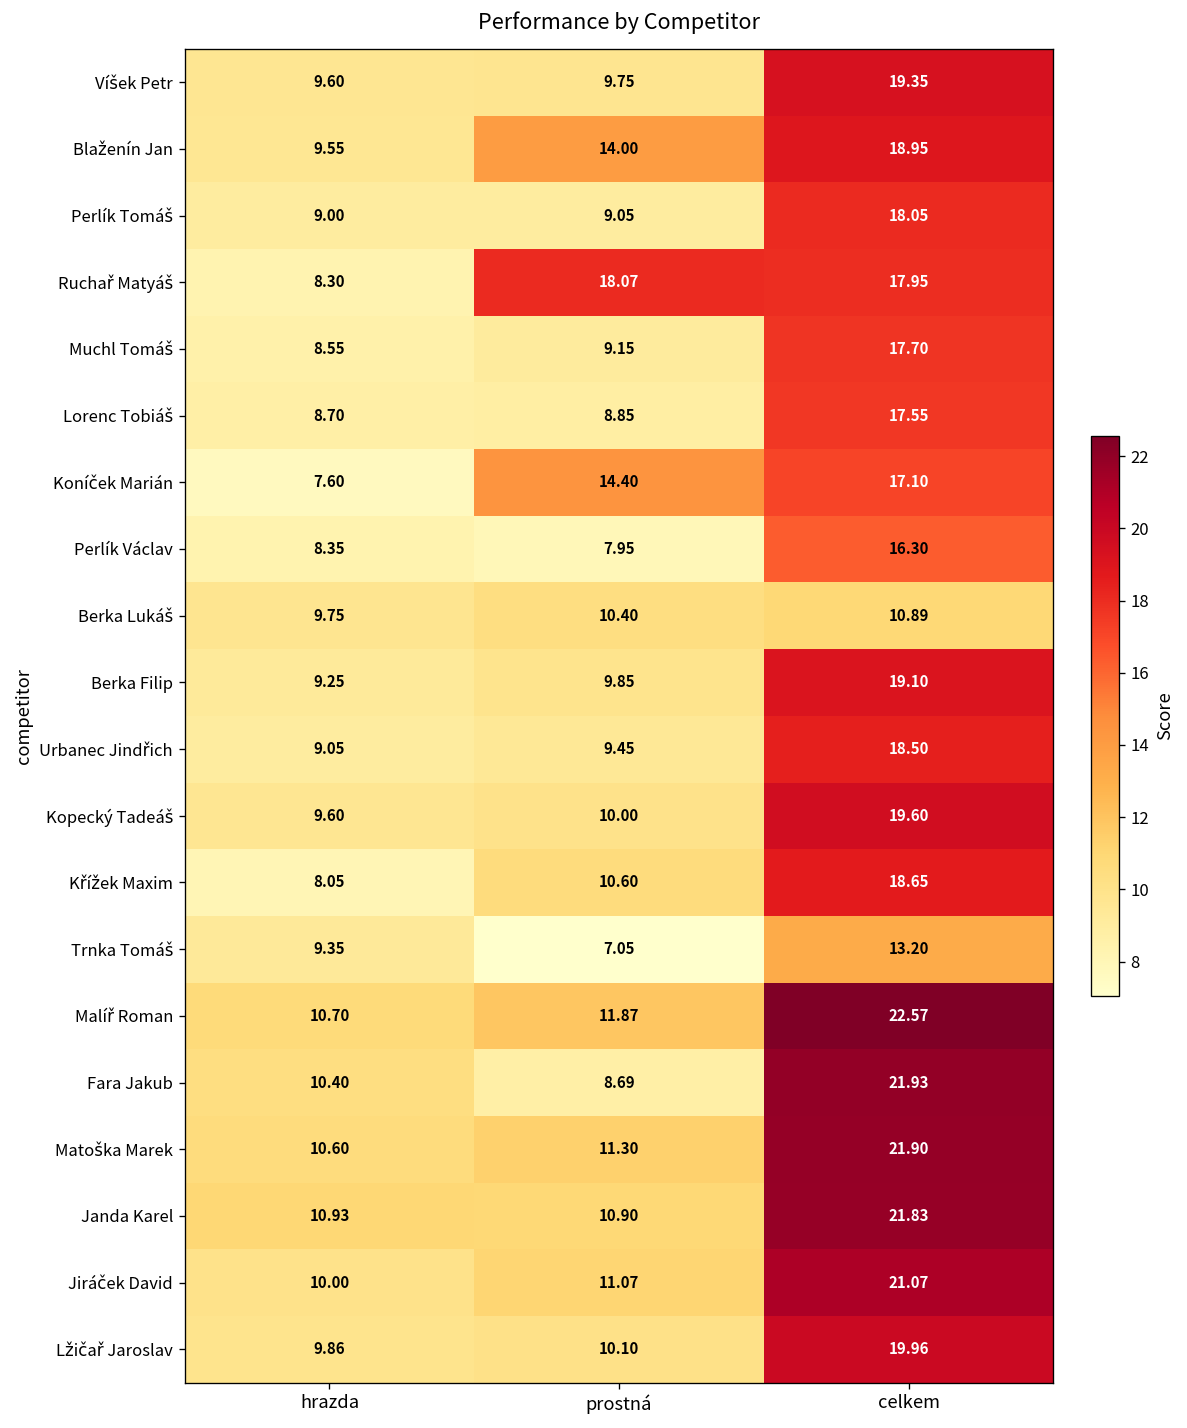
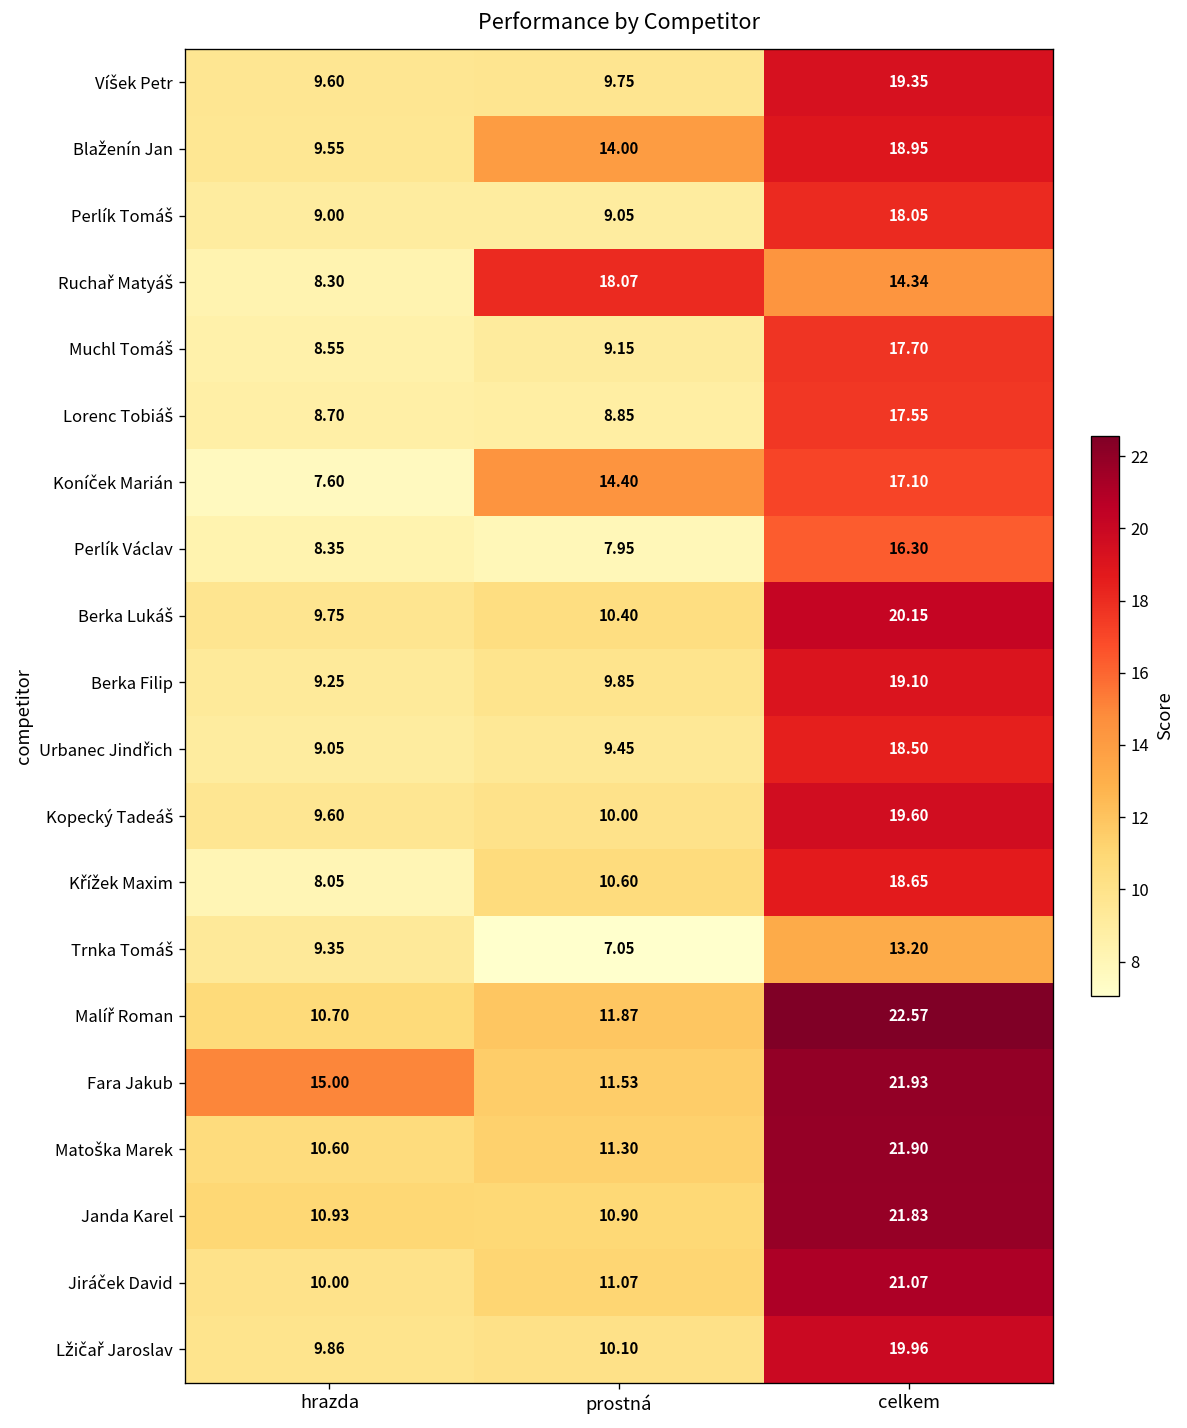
  {
    "Víšek Petr": {
      "hrazda": 9.60,
      "prostná": 9.75,
      "celkem": 19.35
    },
    "Blaženín Jan": {
      "hrazda": 9.55,
      "prostná": 14.00,
      "celkem": 18.95
    },
    "Perlík Tomáš": {
      "hrazda": 9.00,
      "prostná": 9.05,
      "celkem": 18.05
    },
    "Ruchař Matyáš": {
      "hrazda": 8.30,
      "prostná": 18.07,
-     "celkem": 17.95
+     "celkem": 14.34
    },
    "Muchl Tomáš": {
      "hrazda": 8.55,
      "prostná": 9.15,
      "celkem": 17.70
    },
    "Lorenc Tobiáš": {
      "hrazda": 8.70,
      "prostná": 8.85,
      "celkem": 17.55
    },
    "Koníček Marián": {
      "hrazda": 7.60,
      "prostná": 14.40,
      "celkem": 17.10
    },
    "Perlík Václav": {
      "hrazda": 8.35,
      "prostná": 7.95,
      "celkem": 16.30
    },
    "Berka Lukáš": {
      "hrazda": 9.75,
      "prostná": 10.40,
-     "celkem": 10.89
+     "celkem": 20.15
    },
    "Berka Filip": {
      "hrazda": 9.25,
      "prostná": 9.85,
      "celkem": 19.10
    },
    "Urbanec Jindřich": {
      "hrazda": 9.05,
      "prostná": 9.45,
      "celkem": 18.50
    },
    "Kopecký Tadeáš": {
      "hrazda": 9.60,
      "prostná": 10.00,
      "celkem": 19.60
    },
    "Křížek Maxim": {
      "hrazda": 8.05,
      "prostná": 10.60,
      "celkem": 18.65
    },
    "Trnka Tomáš": {
      "hrazda": 9.35,
      "prostná": 7.05,
      "celkem": 13.20
    },
    "Malíř Roman": {
      "hrazda": 10.70,
      "prostná": 11.87,
      "celkem": 22.57
    },
    "Fara Jakub": {
-     "hrazda": 10.40,
-     "prostná": 8.69,
+     "hrazda": 15.00,
+     "prostná": 11.53,
      "celkem": 21.93
    },
    "Matoška Marek": {
      "hrazda": 10.60,
      "prostná": 11.30,
      "celkem": 21.90
    },
    "Janda Karel": {
      "hrazda": 10.93,
      "prostná": 10.90,
      "celkem": 21.83
    },
    "Jiráček David": {
      "hrazda": 10.00,
      "prostná": 11.07,
      "celkem": 21.07
    },
    "Lžičař Jaroslav": {
      "hrazda": 9.86,
      "prostná": 10.10,
      "celkem": 19.96
    }
  }
